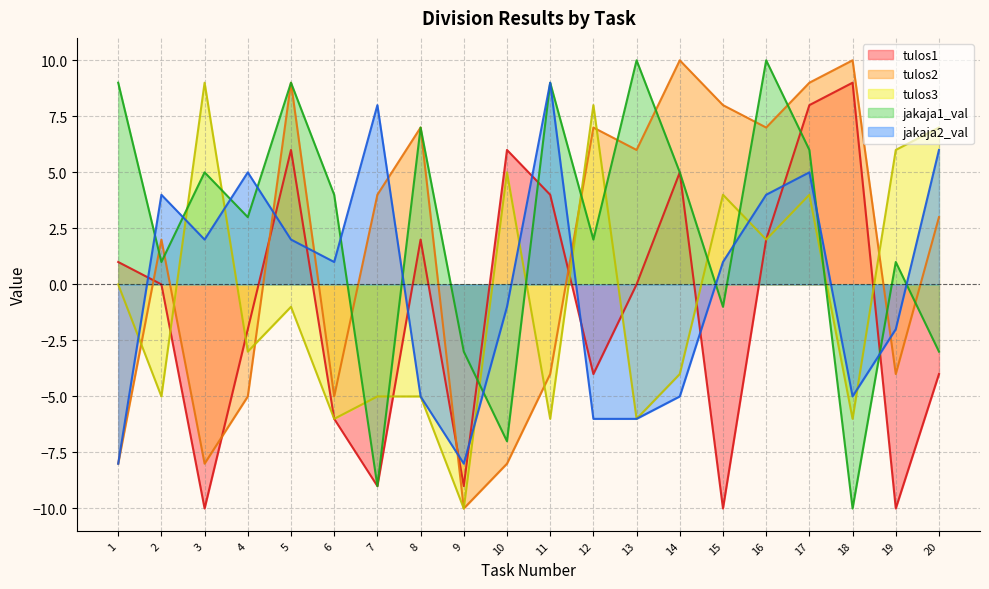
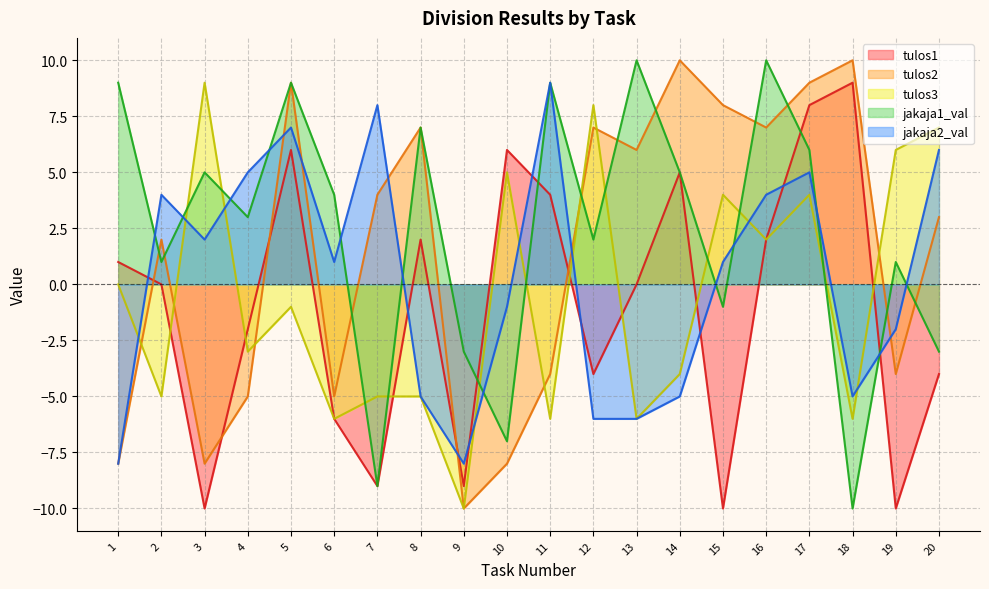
  {
    "jakaja2_val": {
-     "5": 2
+     "5": 7
    }
  }
